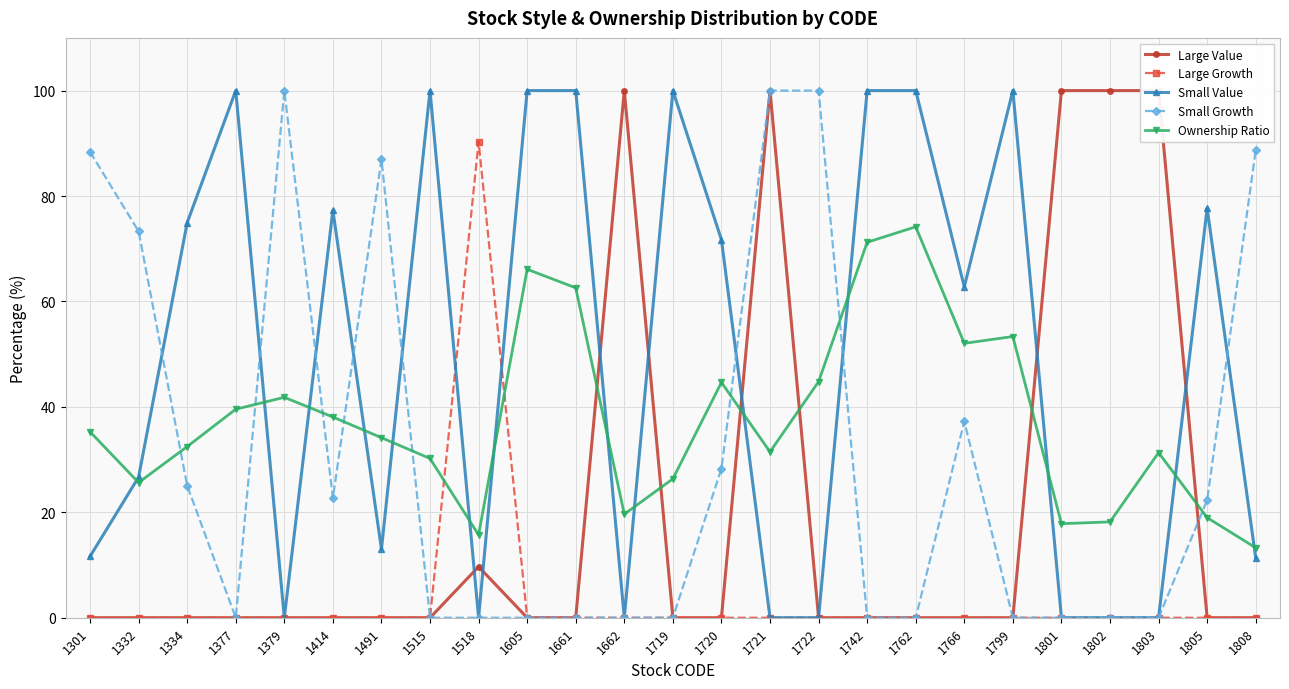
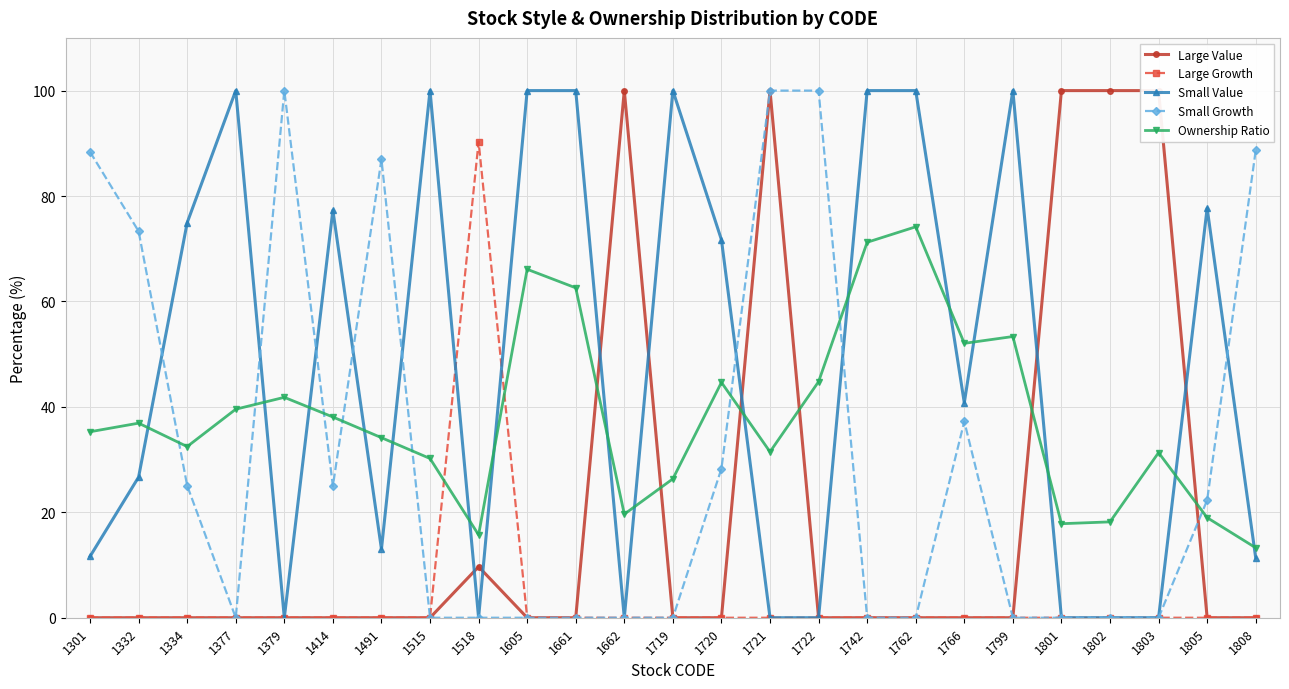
  {
    "Small Value": {
      "1301": 12,
      "1332": 27,
      "1334": 75,
      "1377": 100,
      "1414": 77,
      "1491": 13,
      "1515": 100,
      "1605": 100,
      "1661": 100,
      "1719": 100,
      "1720": 72,
      "1742": 100,
      "1762": 100,
-     "1766": 63,
+     "1766": 41,
      "1799": 100,
      "1805": 78,
      "1808": 11
    },
    "Small Growth": {
      "1301": 88,
      "1332": 73,
      "1334": 25,
      "1379": 100,
-     "1414": 23,
+     "1414": 25,
      "1491": 87,
      "1720": 28,
      "1722": 100,
      "1766": 37,
      "1805": 22,
      "1808": 89
    },
    "Ownership Ratio": {
      "1301": 35,
-     "1332": 26,
+     "1332": 37,
      "1334": 32,
      "1377": 40,
      "1379": 42,
      "1414": 38,
      "1491": 34,
      "1515": 30,
      "1518": 16,
      "1605": 66,
      "1661": 63,
      "1662": 20,
      "1719": 26,
      "1720": 45,
      "1721": 31,
      "1722": 45,
      "1742": 71,
      "1762": 74,
      "1766": 52,
      "1799": 53,
      "1801": 18,
      "1802": 18,
      "1803": 31,
      "1805": 19,
      "1808": 13
    }
  }
